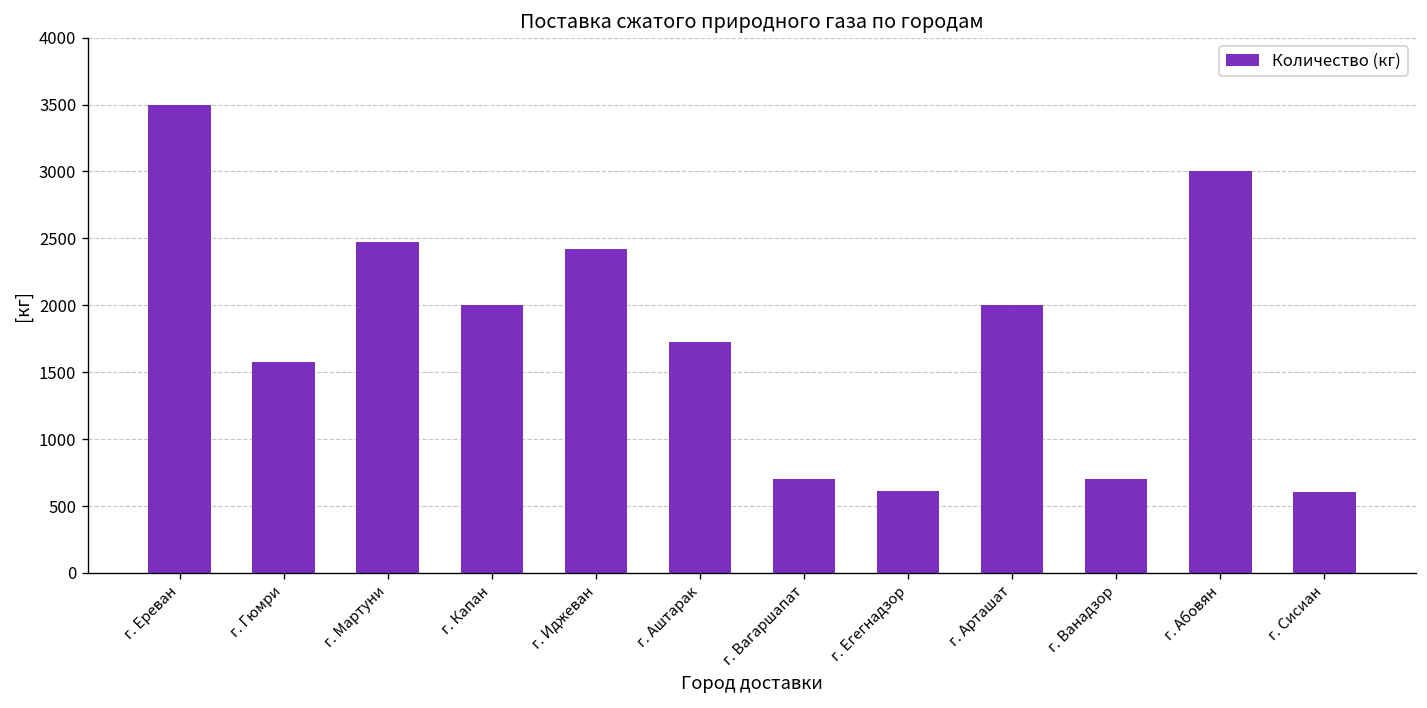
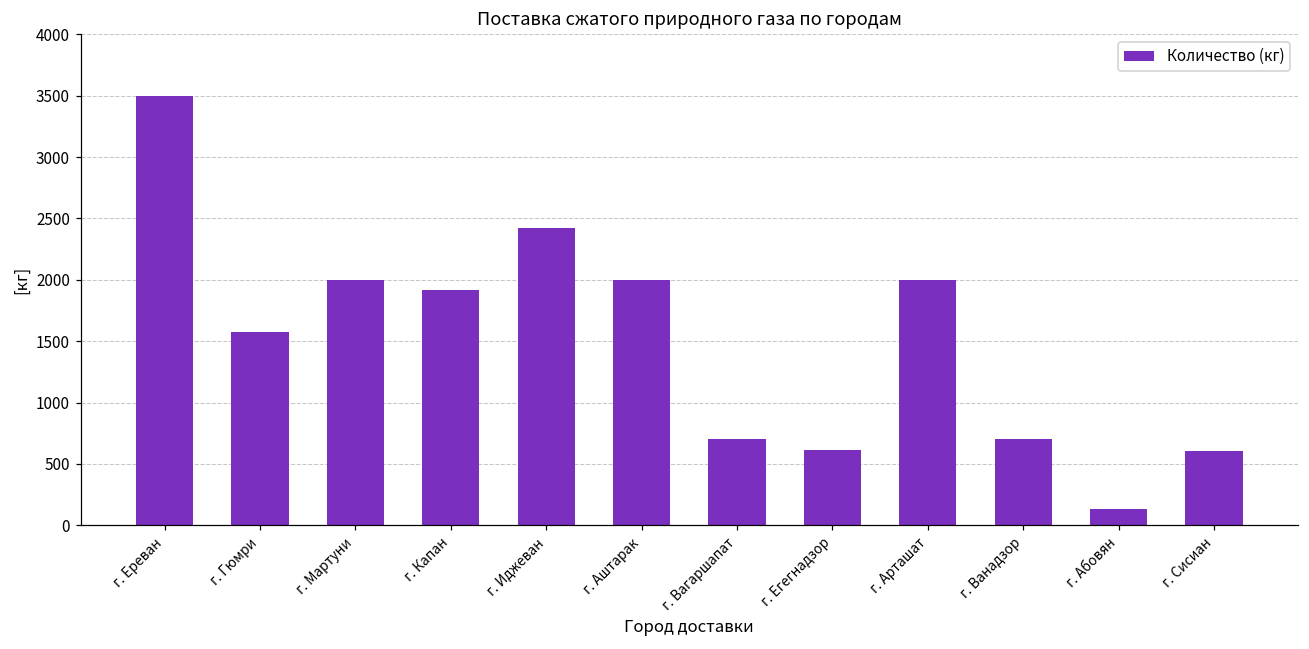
  {
    "г. Ереван": 3500,
    "г. Гюмри": 1580,
-   "г. Мартуни": 2470,
-   "г. Капан": 2000,
+   "г. Мартуни": 2000,
+   "г. Капан": 1910,
    "г. Иджеван": 2420,
-   "г. Аштарак": 1730,
+   "г. Аштарак": 2000,
    "г. Вагаршапат": 700,
    "г. Егегнадзор": 610,
    "г. Арташат": 2000,
    "г. Ванадзор": 700,
-   "г. Абовян": 3000,
+   "г. Абовян": 130,
    "г. Сисиан": 600
  }
